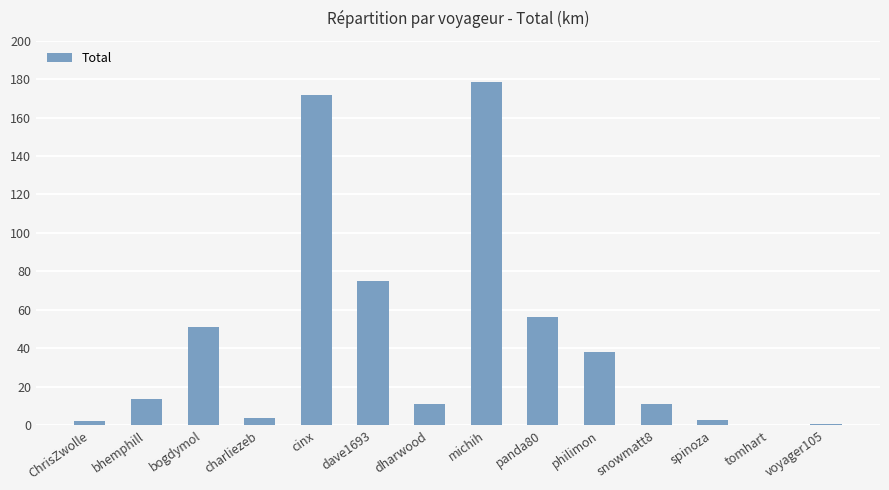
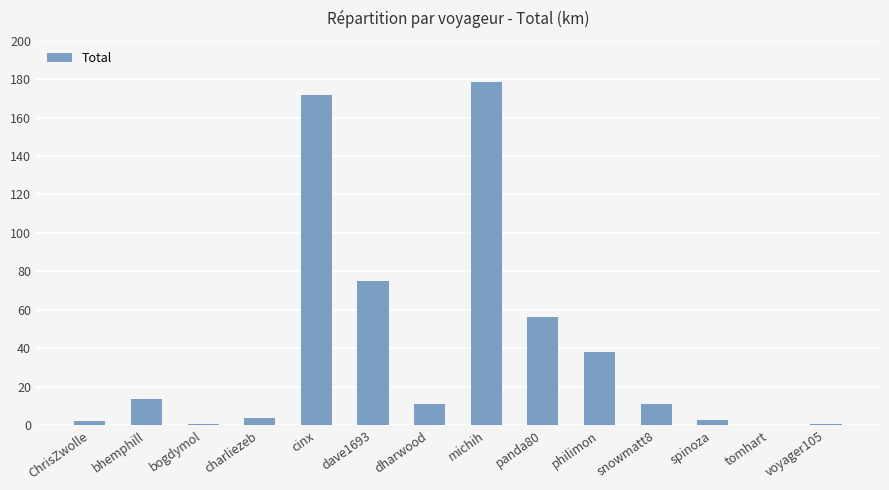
  {
    "ChrisZwolle": 2,
    "bhemphill": 13,
-   "bogdymol": 51,
+   "bogdymol": 1,
    "charliezeb": 4,
    "cinx": 172,
    "dave1693": 75,
    "dharwood": 11,
    "michih": 179,
    "panda80": 56,
    "philimon": 38,
    "snowmatt8": 11,
    "spinoza": 3
  }
